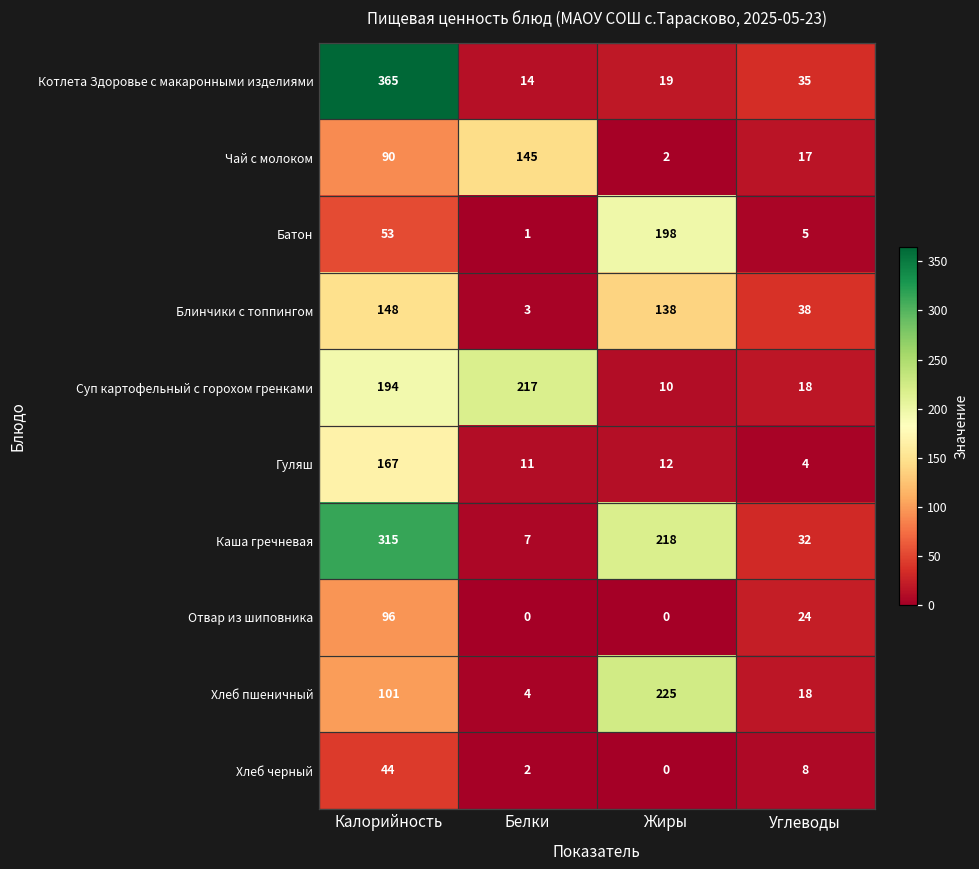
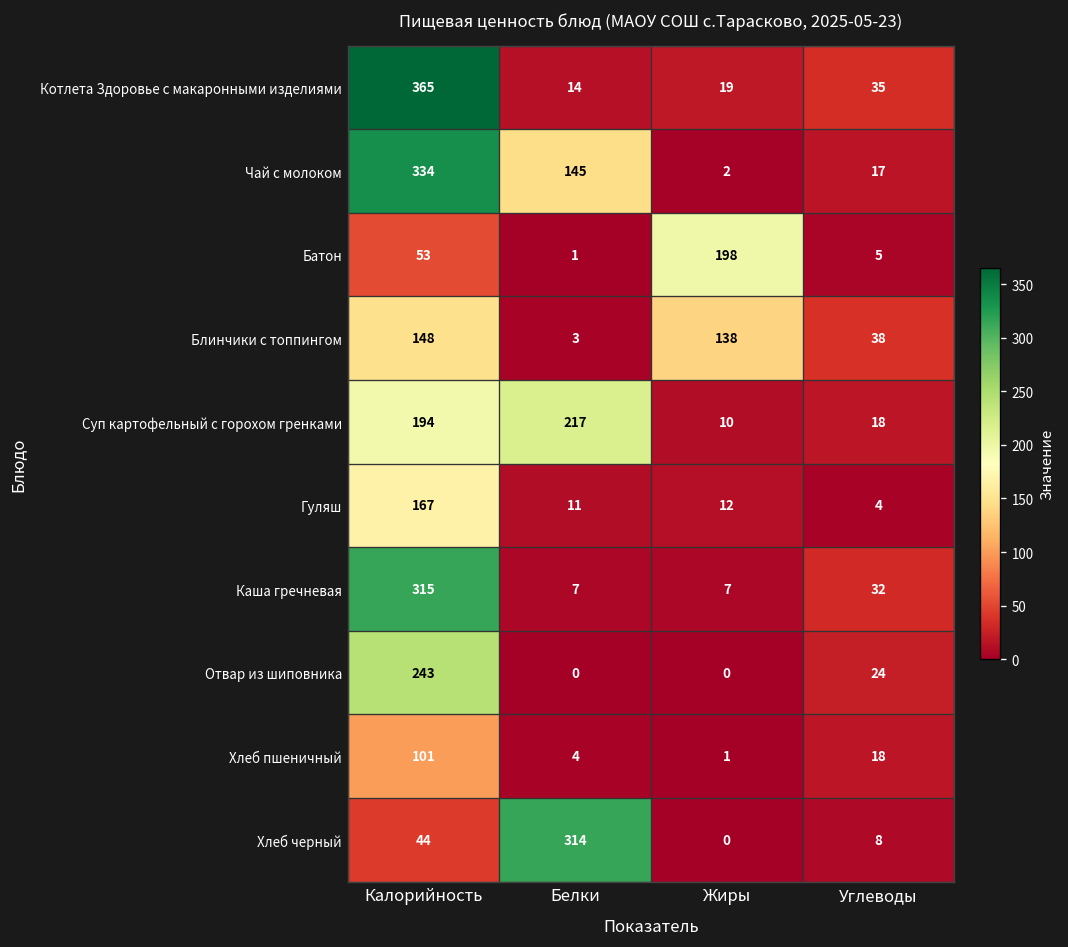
  {
    "Котлета Здоровье с макаронными изделиями": {
      "Калорийность": 365,
      "Белки": 14,
      "Жиры": 19,
      "Углеводы": 35
    },
    "Чай с молоком": {
-     "Калорийность": 90,
+     "Калорийность": 334,
      "Белки": 145,
      "Жиры": 2,
      "Углеводы": 17
    },
    "Батон": {
      "Калорийность": 53,
      "Белки": 1,
      "Жиры": 198,
      "Углеводы": 5
    },
    "Блинчики с топпингом": {
      "Калорийность": 148,
      "Белки": 3,
      "Жиры": 138,
      "Углеводы": 38
    },
    "Суп картофельный с горохом гренками": {
      "Калорийность": 194,
      "Белки": 217,
      "Жиры": 10,
      "Углеводы": 18
    },
    "Гуляш": {
      "Калорийность": 167,
      "Белки": 11,
      "Жиры": 12,
      "Углеводы": 4
    },
    "Каша гречневая": {
      "Калорийность": 315,
      "Белки": 7,
-     "Жиры": 218,
+     "Жиры": 7,
      "Углеводы": 32
    },
    "Отвар из шиповника": {
-     "Калорийность": 96,
+     "Калорийность": 243,
      "Белки": 0,
      "Жиры": 0,
      "Углеводы": 24
    },
    "Хлеб пшеничный": {
      "Калорийность": 101,
      "Белки": 4,
-     "Жиры": 225,
+     "Жиры": 1,
      "Углеводы": 18
    },
    "Хлеб черный": {
      "Калорийность": 44,
-     "Белки": 2,
+     "Белки": 314,
      "Жиры": 0,
      "Углеводы": 8
    }
  }
